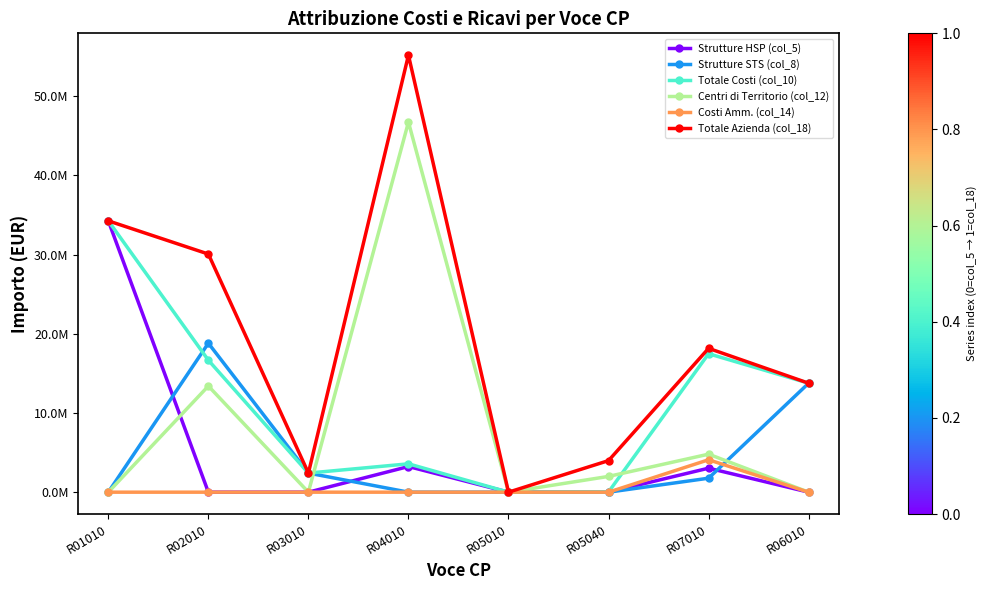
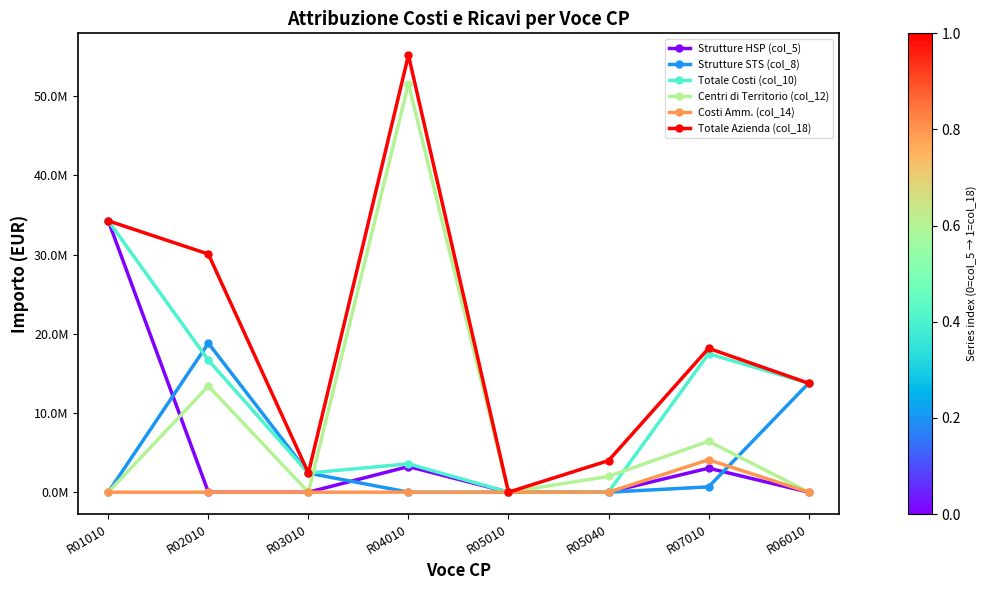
  {
    "Strutture HSP (col_5)": {
      "R04010": 3000000,
      "R07010": 3000000
    },
    "Strutture STS (col_8)": {
      "R02010": 19000000,
-     "R07010": 2000000
+     "R07010": 1000000
    },
    "Totale Costi (col_10)": {
      "R02010": 17000000,
      "R04010": 4000000,
      "R07010": 17000000
    },
    "Centri di Territorio (col_12)": {
      "R02010": 13000000,
-     "R04010": 47000000,
+     "R04010": 52000000,
      "R05040": 2000000,
-     "R07010": 5000000
+     "R07010": 6000000
    },
    "Costi Amm. (col_14)": {
      "R07010": 4000000
    },
    "Totale Azienda (col_18)": {
      "R02010": 30000000,
      "R04010": 55000000,
      "R05040": 4000000,
      "R07010": 18000000
    }
  }
